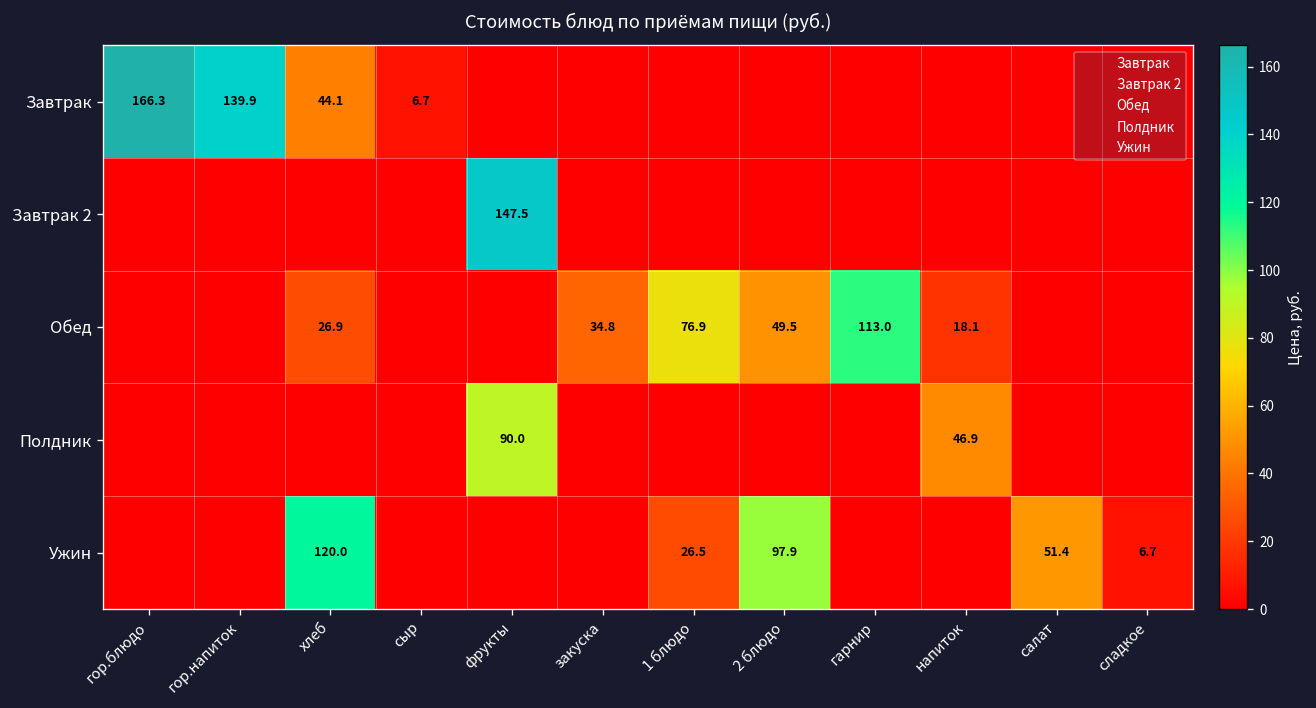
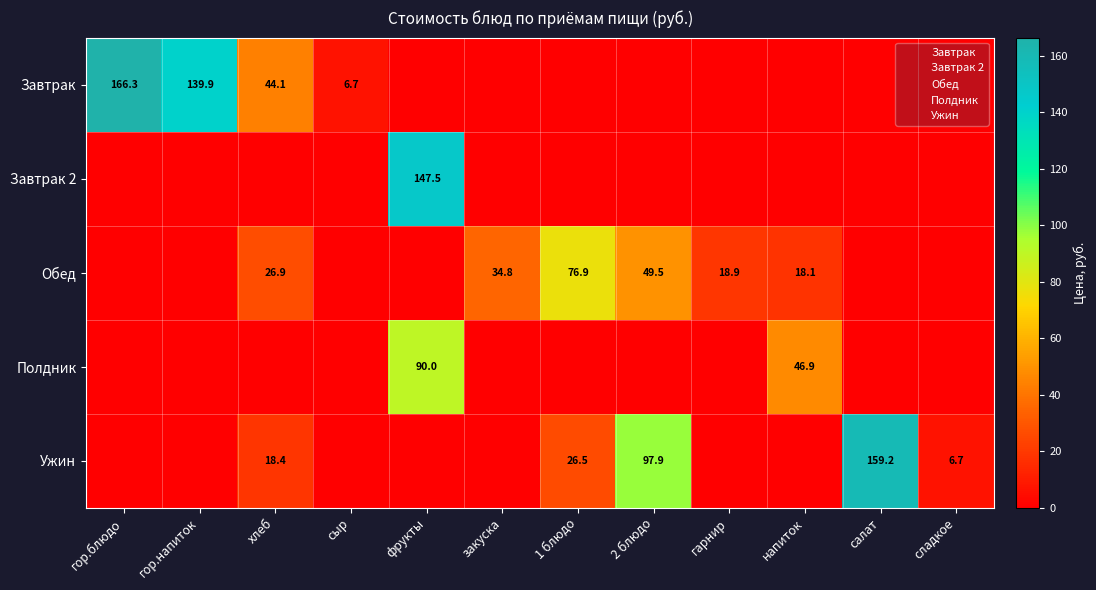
  {
    "Обед": {
-     "гарнир": 113.0
+     "гарнир": 18.9
    },
    "Ужин": {
-     "хлеб": 120.0,
-     "салат": 51.4
+     "хлеб": 18.4,
+     "салат": 159.2
    }
  }
